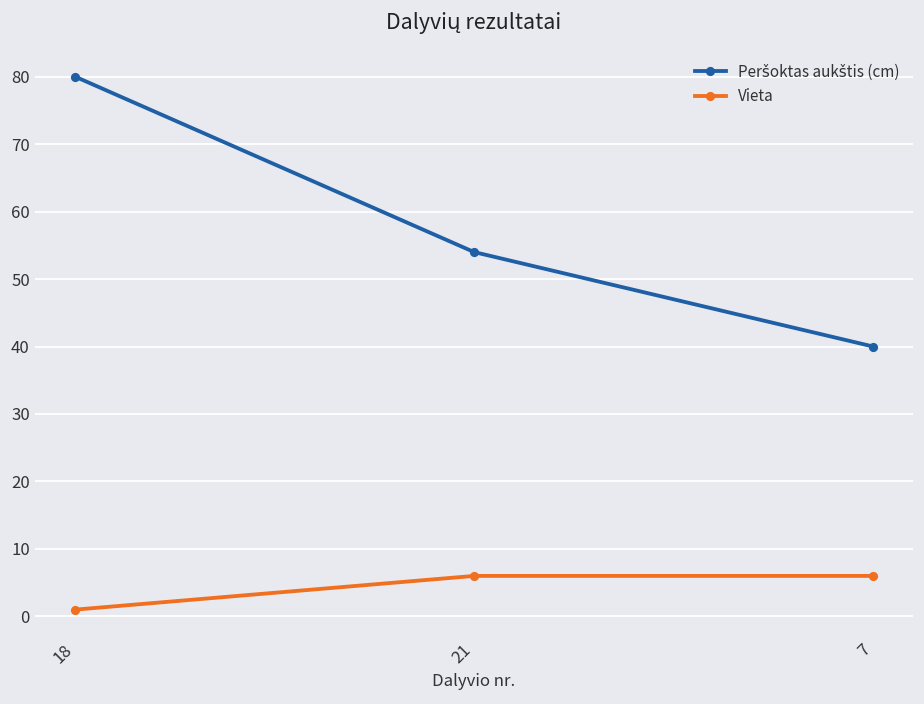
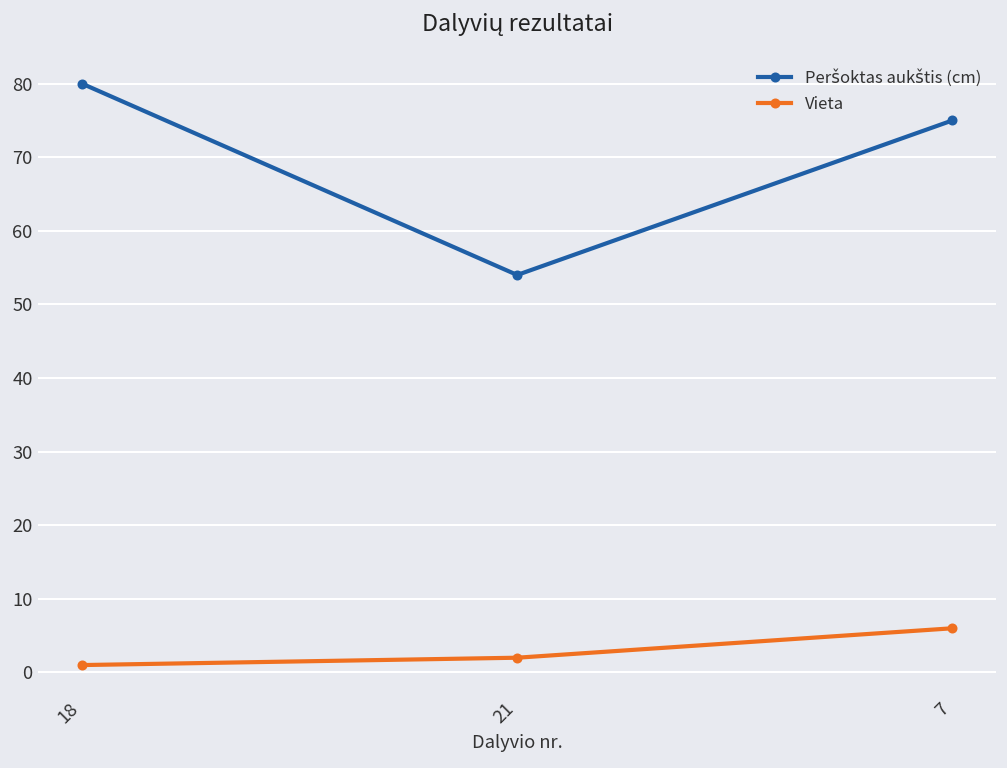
  {
    "Peršoktas aukštis (cm)": {
      "18": 80,
      "21": 54,
-     "7": 40
+     "7": 75
    },
    "Vieta": {
      "18": 1,
-     "21": 6,
+     "21": 2,
      "7": 6
    }
  }
